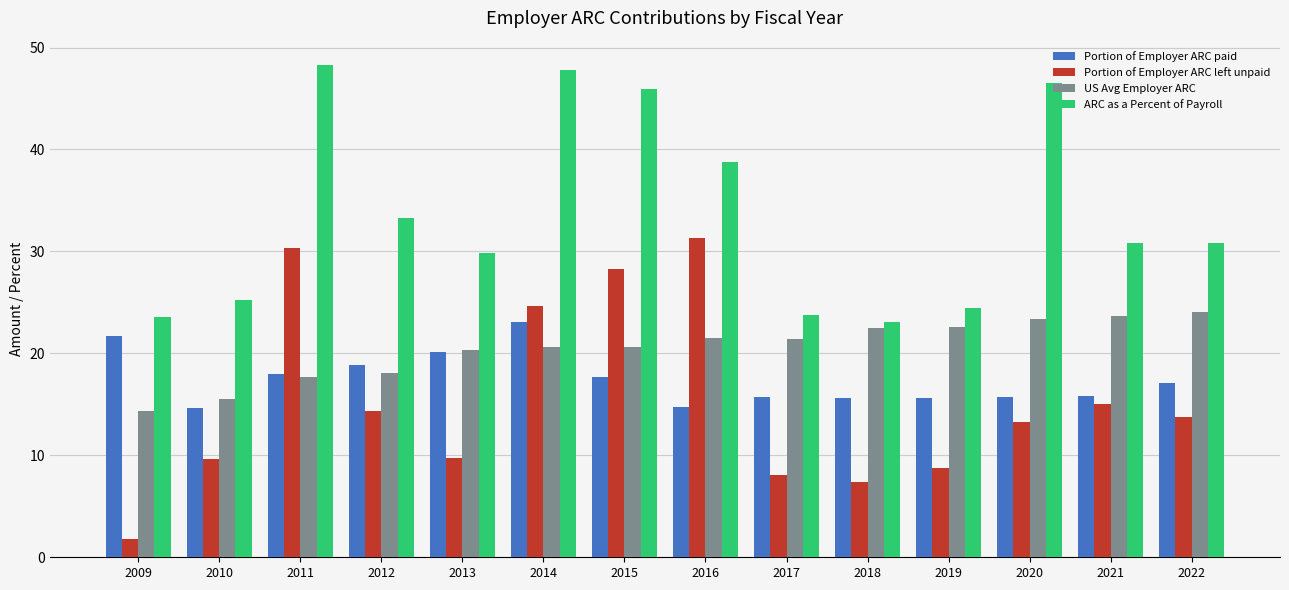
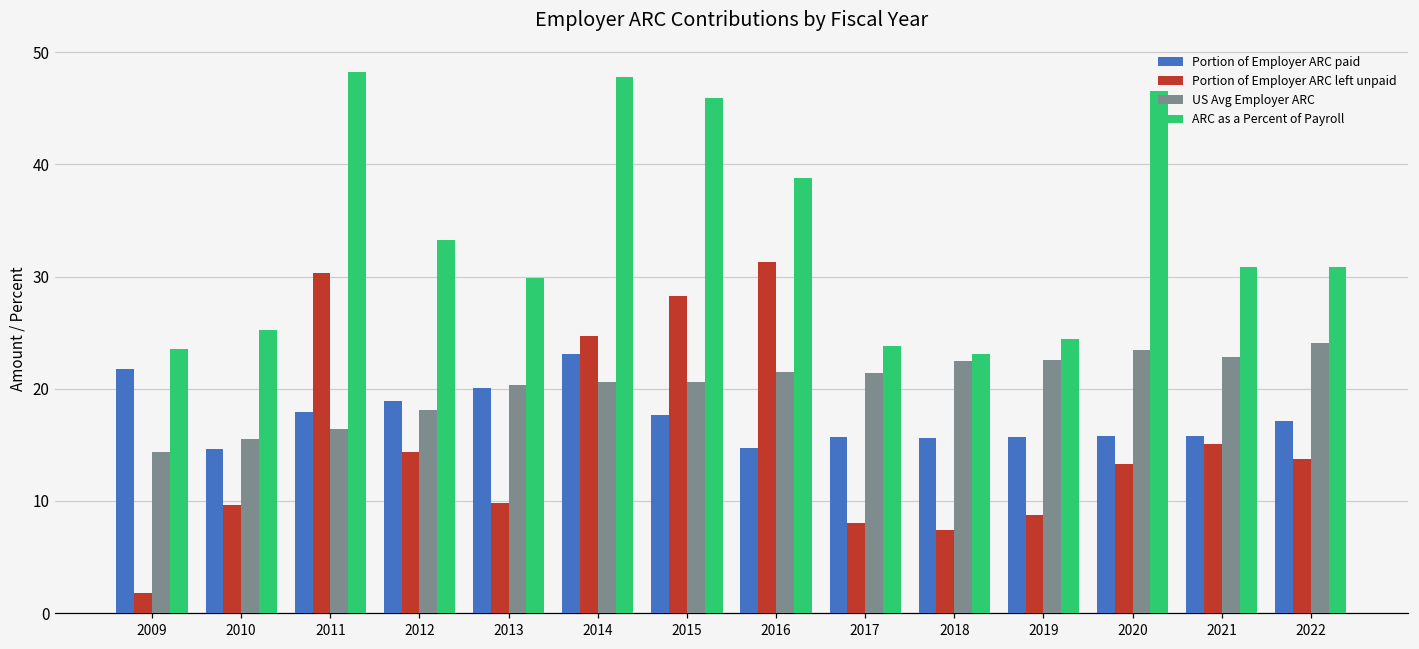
  {
    "Portion of Employer ARC paid": {
      "2009": 21.8,
      "2010": 14.6,
      "2011": 17.9,
      "2012": 18.9,
      "2013": 20.1,
      "2014": 23.1,
      "2015": 17.7,
      "2016": 14.7,
      "2017": 15.7,
      "2018": 15.6,
      "2019": 15.7,
      "2020": 15.8,
      "2021": 15.8,
      "2022": 17.1
    },
    "Portion of Employer ARC left unpaid": {
      "2009": 1.8,
      "2010": 9.6,
      "2011": 30.3,
      "2012": 14.4,
      "2013": 9.8,
      "2014": 24.7,
      "2015": 28.2,
      "2016": 31.3,
      "2017": 8.1,
      "2018": 7.4,
      "2019": 8.8,
      "2020": 13.3,
      "2021": 15.1,
      "2022": 13.8
    },
    "US Avg Employer ARC": {
      "2009": 14.4,
      "2010": 15.5,
-     "2011": 17.7,
+     "2011": 16.4,
      "2012": 18.1,
      "2013": 20.3,
      "2014": 20.6,
      "2015": 20.6,
      "2016": 21.5,
      "2017": 21.4,
      "2018": 22.5,
      "2019": 22.6,
      "2020": 23.4,
-     "2021": 23.6,
+     "2021": 22.8,
      "2022": 24.1
    },
    "ARC as a Percent of Payroll": {
      "2009": 23.5,
      "2010": 25.3,
      "2011": 48.3,
      "2012": 33.3,
      "2013": 29.9,
      "2014": 47.8,
      "2015": 45.9,
      "2016": 38.7,
      "2017": 23.8,
      "2018": 23.1,
      "2019": 24.4,
      "2020": 46.6,
      "2021": 30.9,
      "2022": 30.9
    }
  }
